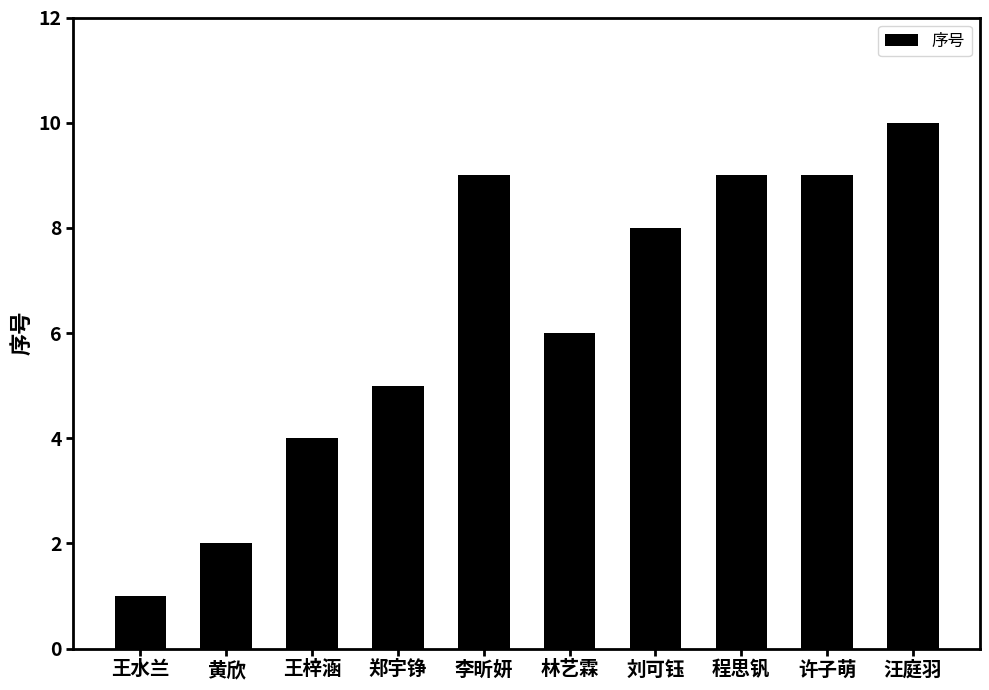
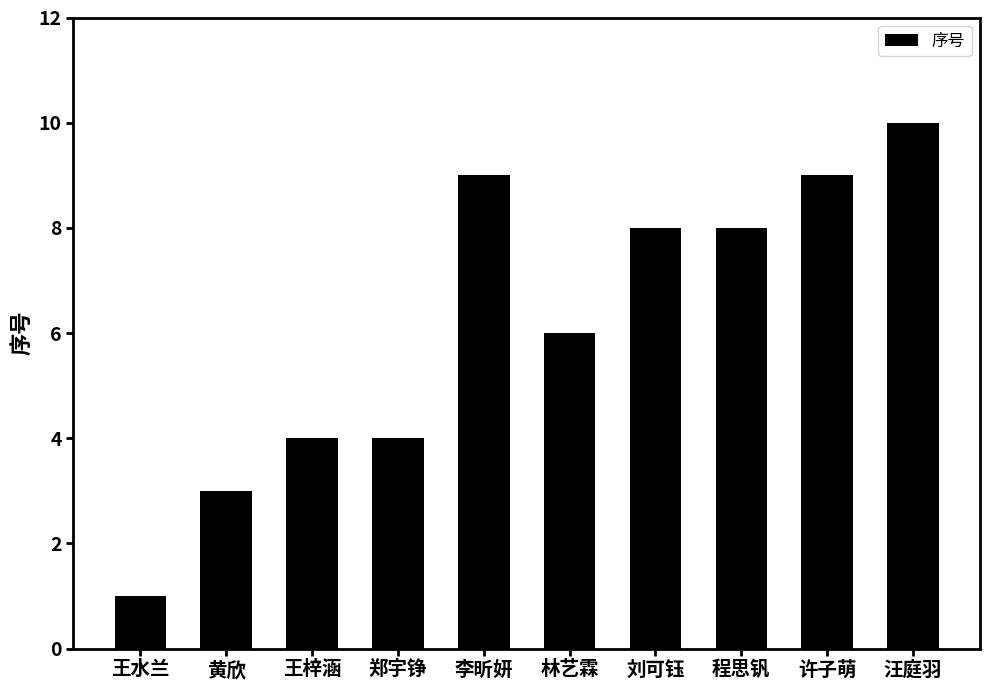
  {
    "王水兰": 1,
-   "黄欣": 2,
+   "黄欣": 3,
    "王梓涵": 4,
-   "郑宇铮": 5,
+   "郑宇铮": 4,
    "李昕妍": 9,
    "林艺霖": 6,
    "刘可钰": 8,
-   "程思钒": 9,
+   "程思钒": 8,
    "许子萌": 9,
    "汪庭羽": 10
  }
